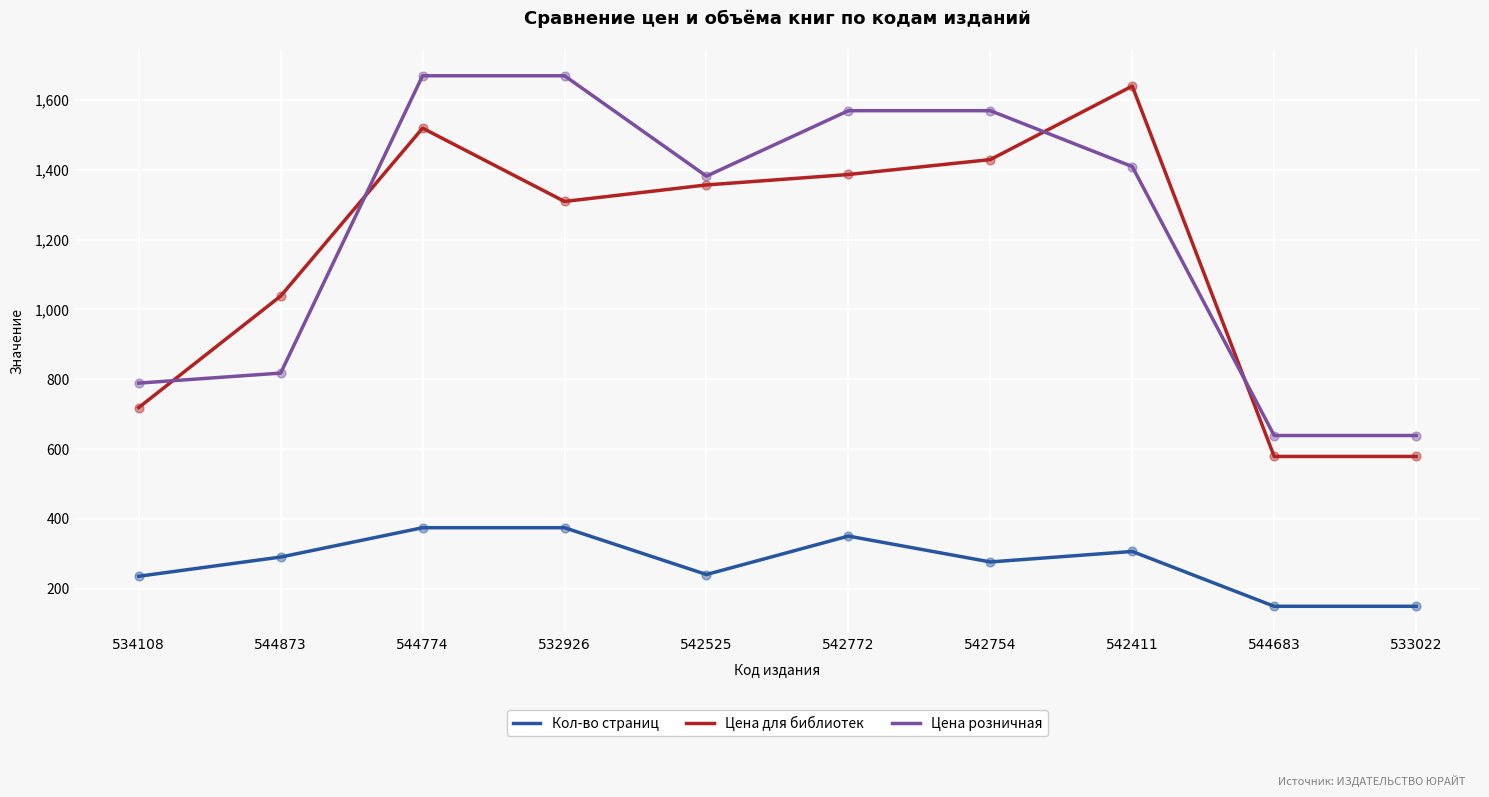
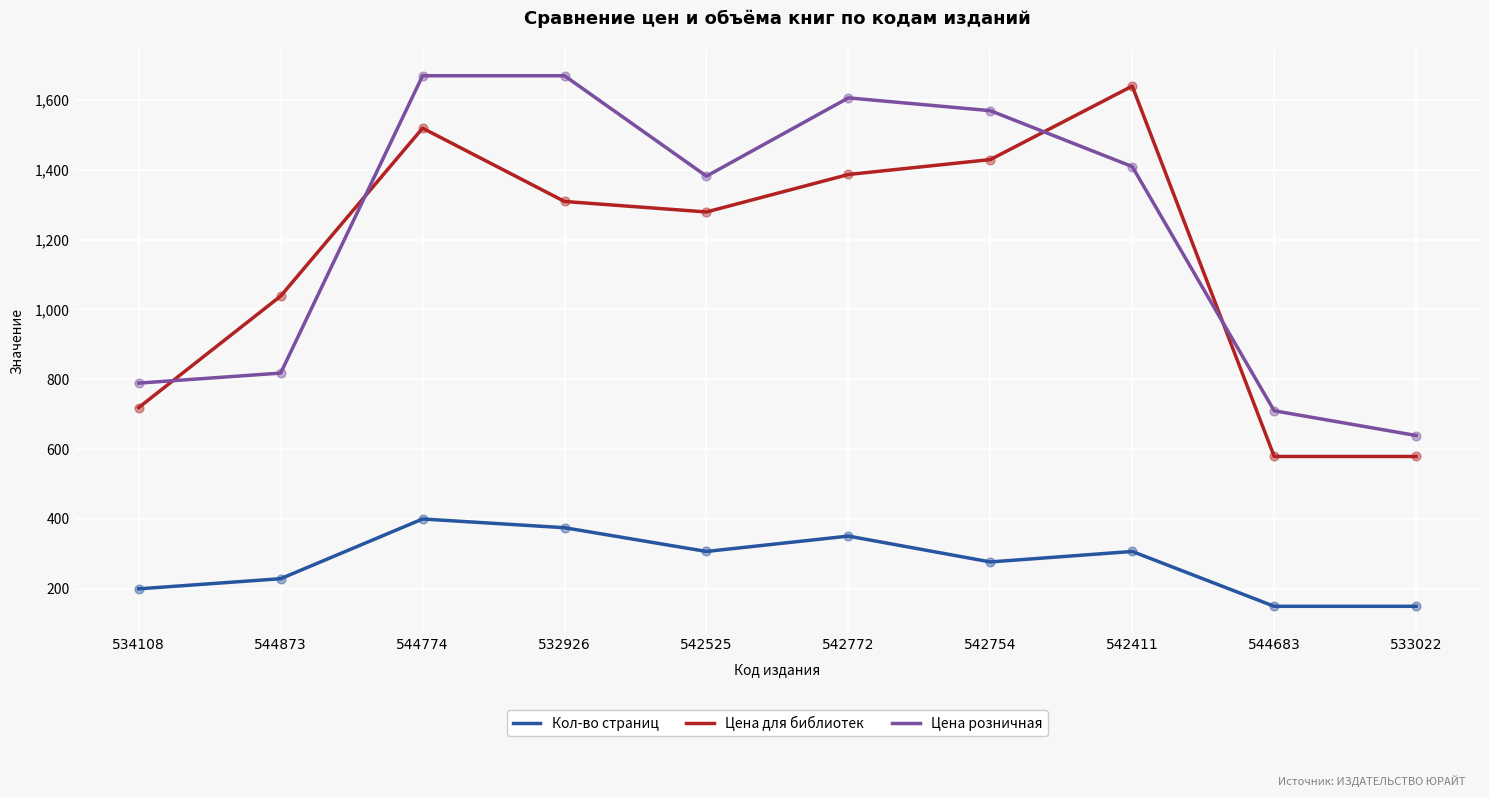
  {
    "Кол-во страниц": {
-     "534108": "240",
-     "544873": "290",
-     "544774": "380",
+     "534108": "200",
+     "544873": "230",
+     "544774": "400",
      "532926": "380",
-     "542525": "240",
+     "542525": "310",
      "542772": "350",
      "542754": "280",
      "542411": "310",
      "544683": "150",
      "533022": "150"
    },
    "Цена для библиотек": {
      "534108": "720",
      "544873": "1,040",
      "544774": "1,520",
      "532926": "1,310",
-     "542525": "1,360",
+     "542525": "1,280",
      "542772": "1,390",
      "542754": "1,430",
      "542411": "1,640",
      "544683": "580",
      "533022": "580"
    },
    "Цена розничная": {
      "534108": "790",
      "544873": "820",
      "544774": "1,670",
      "532926": "1,670",
      "542525": "1,380",
-     "542772": "1,570",
+     "542772": "1,610",
      "542754": "1,570",
      "542411": "1,410",
-     "544683": "640",
+     "544683": "710",
      "533022": "640"
    }
  }
